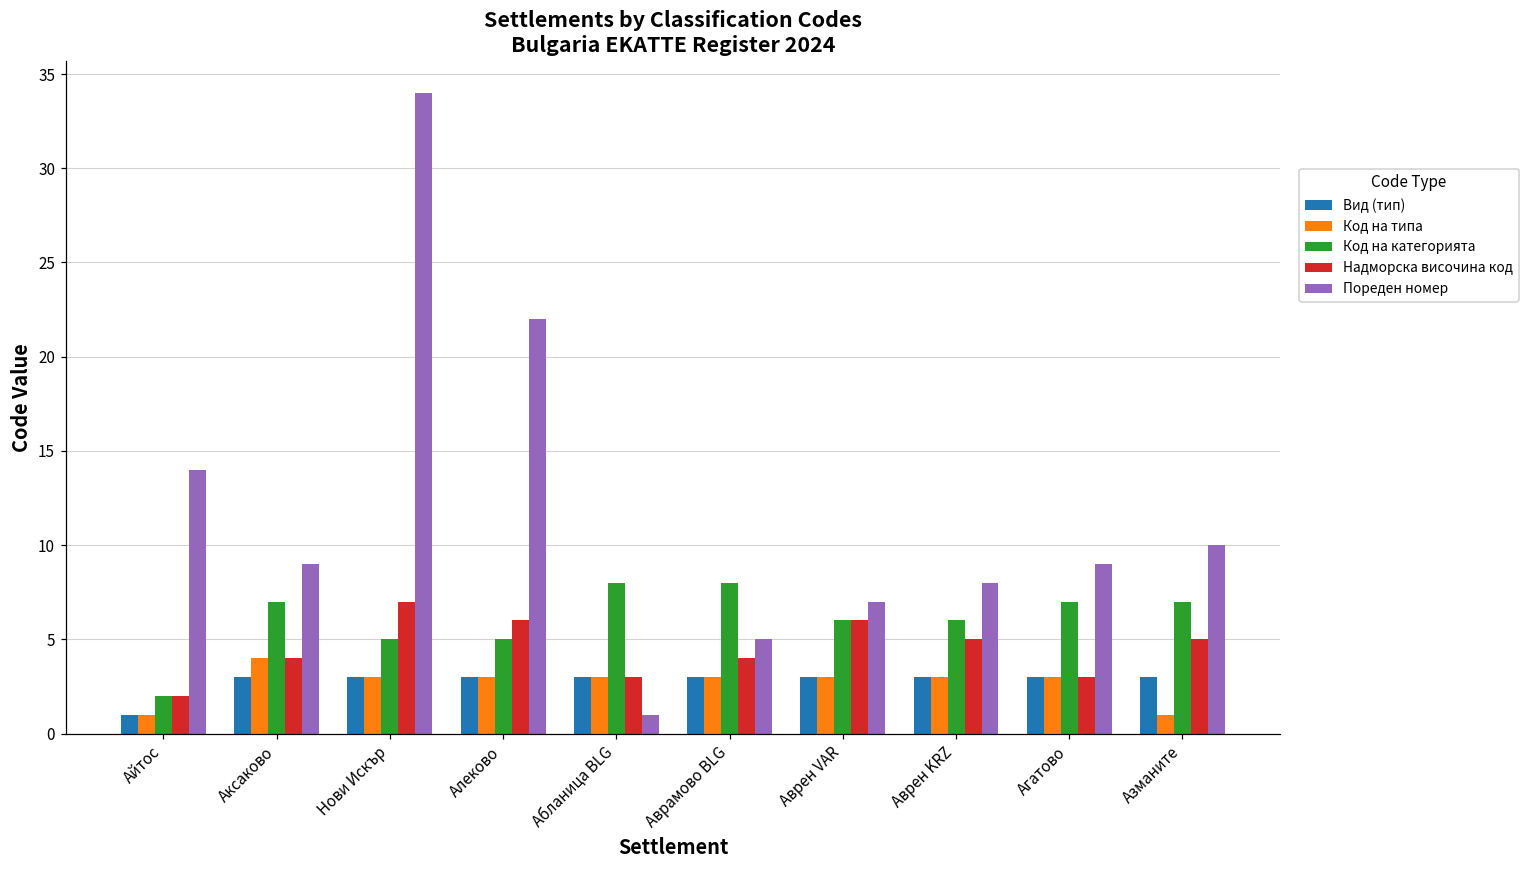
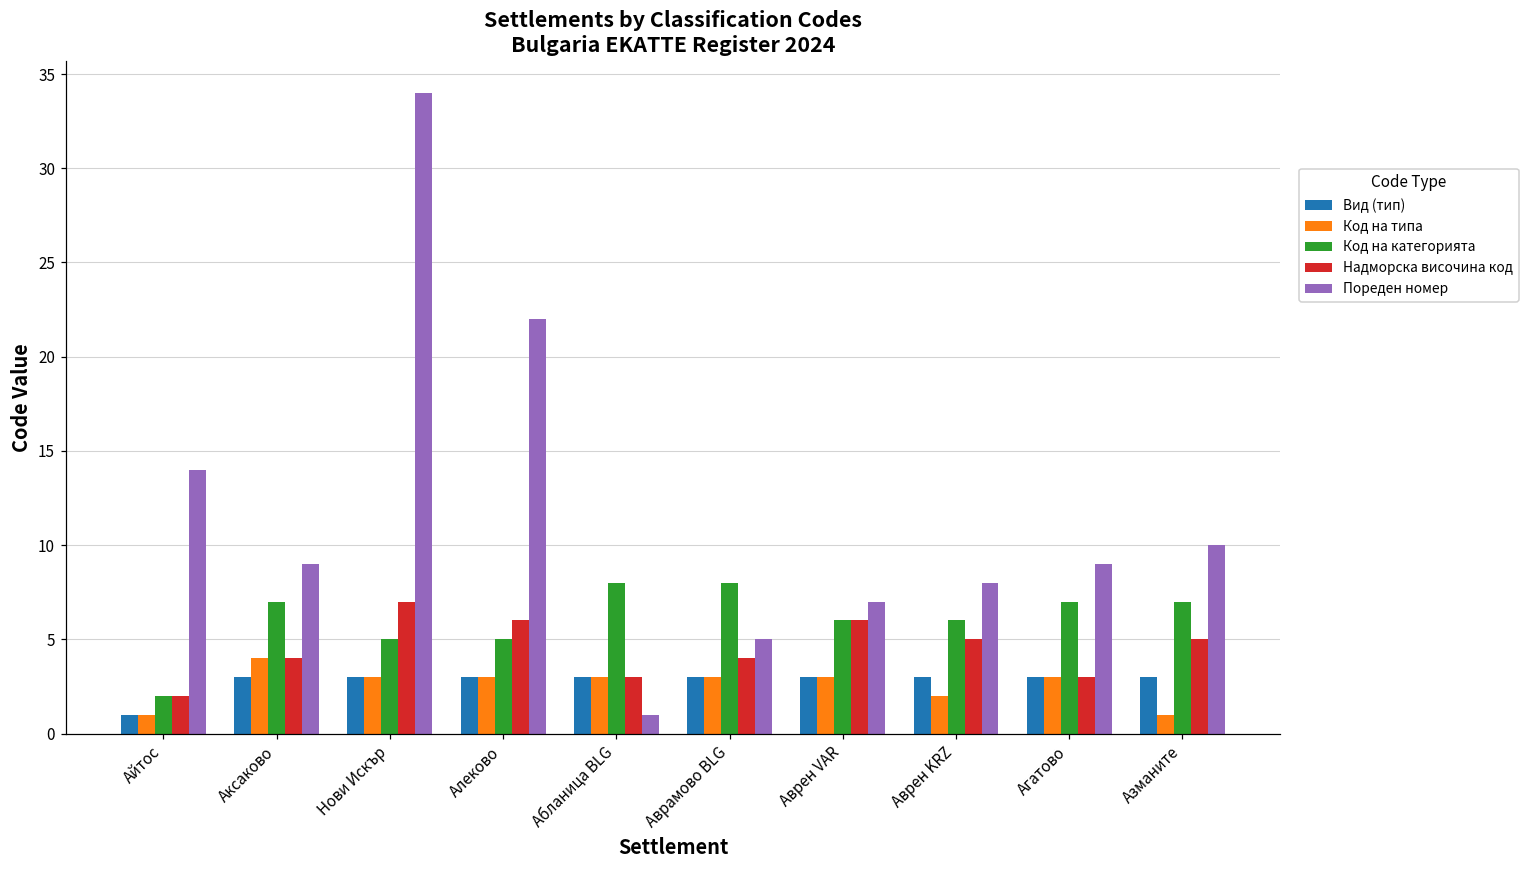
  {
    "Вид (тип)": {
      "Айтос": 1,
      "Аксаково": 3,
      "Нови Искър": 3,
      "Алеково": 3,
      "Абланица BLG": 3,
      "Аврамово BLG": 3,
      "Аврен VAR": 3,
      "Аврен KRZ": 3,
      "Агатово": 3,
      "Азманите": 3
    },
    "Код на типа": {
      "Айтос": 1,
      "Аксаково": 4,
      "Нови Искър": 3,
      "Алеково": 3,
      "Абланица BLG": 3,
      "Аврамово BLG": 3,
      "Аврен VAR": 3,
-     "Аврен KRZ": 3,
+     "Аврен KRZ": 2,
      "Агатово": 3,
      "Азманите": 1
    },
    "Код на категорията": {
      "Айтос": 2,
      "Аксаково": 7,
      "Нови Искър": 5,
      "Алеково": 5,
      "Абланица BLG": 8,
      "Аврамово BLG": 8,
      "Аврен VAR": 6,
      "Аврен KRZ": 6,
      "Агатово": 7,
      "Азманите": 7
    },
    "Надморска височина код": {
      "Айтос": 2,
      "Аксаково": 4,
      "Нови Искър": 7,
      "Алеково": 6,
      "Абланица BLG": 3,
      "Аврамово BLG": 4,
      "Аврен VAR": 6,
      "Аврен KRZ": 5,
      "Агатово": 3,
      "Азманите": 5
    },
    "Пореден номер": {
      "Айтос": 14,
      "Аксаково": 9,
      "Нови Искър": 34,
      "Алеково": 22,
      "Абланица BLG": 1,
      "Аврамово BLG": 5,
      "Аврен VAR": 7,
      "Аврен KRZ": 8,
      "Агатово": 9,
      "Азманите": 10
    }
  }
